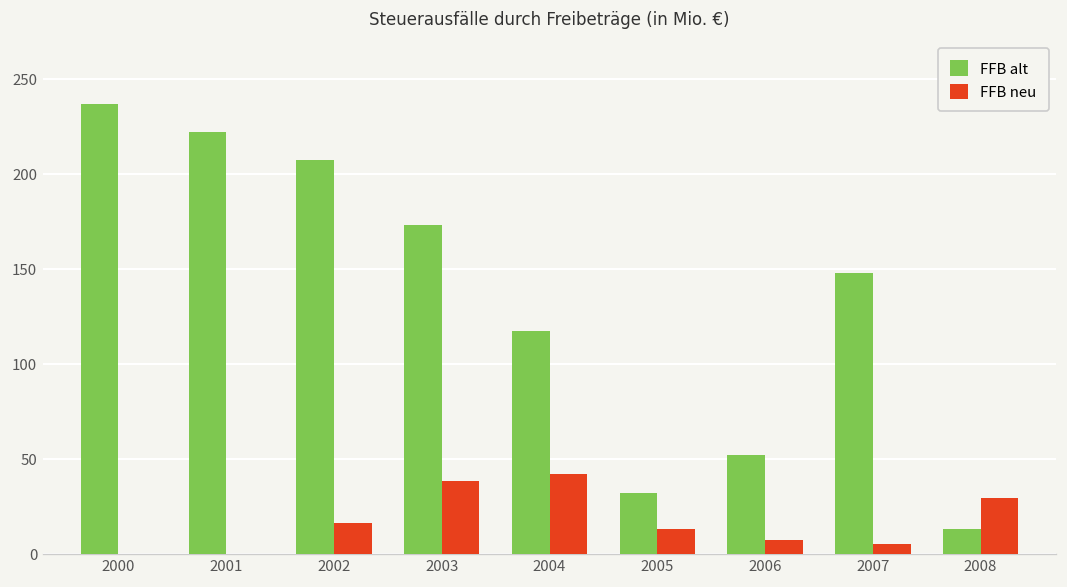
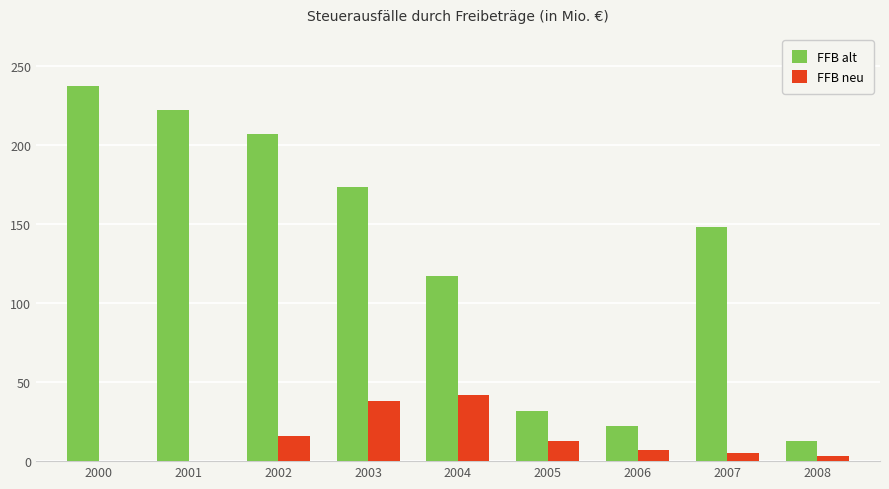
  {
    "FFB alt": {
      "2000": 237,
      "2001": 222,
      "2002": 207,
      "2003": 173,
      "2004": 117,
      "2005": 32,
-     "2006": 52,
+     "2006": 22,
      "2007": 148,
      "2008": 13
    },
    "FFB neu": {
      "2000": 0,
      "2001": 0,
      "2002": 16,
      "2003": 38,
      "2004": 42,
      "2005": 13,
      "2006": 7,
      "2007": 5,
-     "2008": 29
+     "2008": 3
    }
  }
